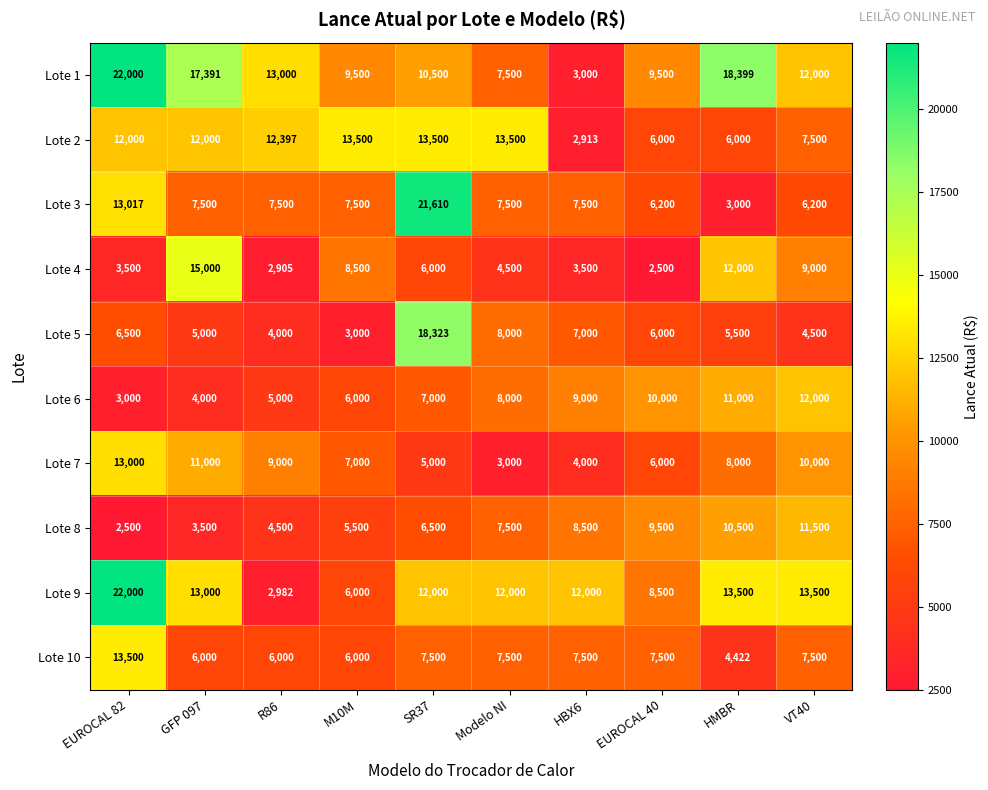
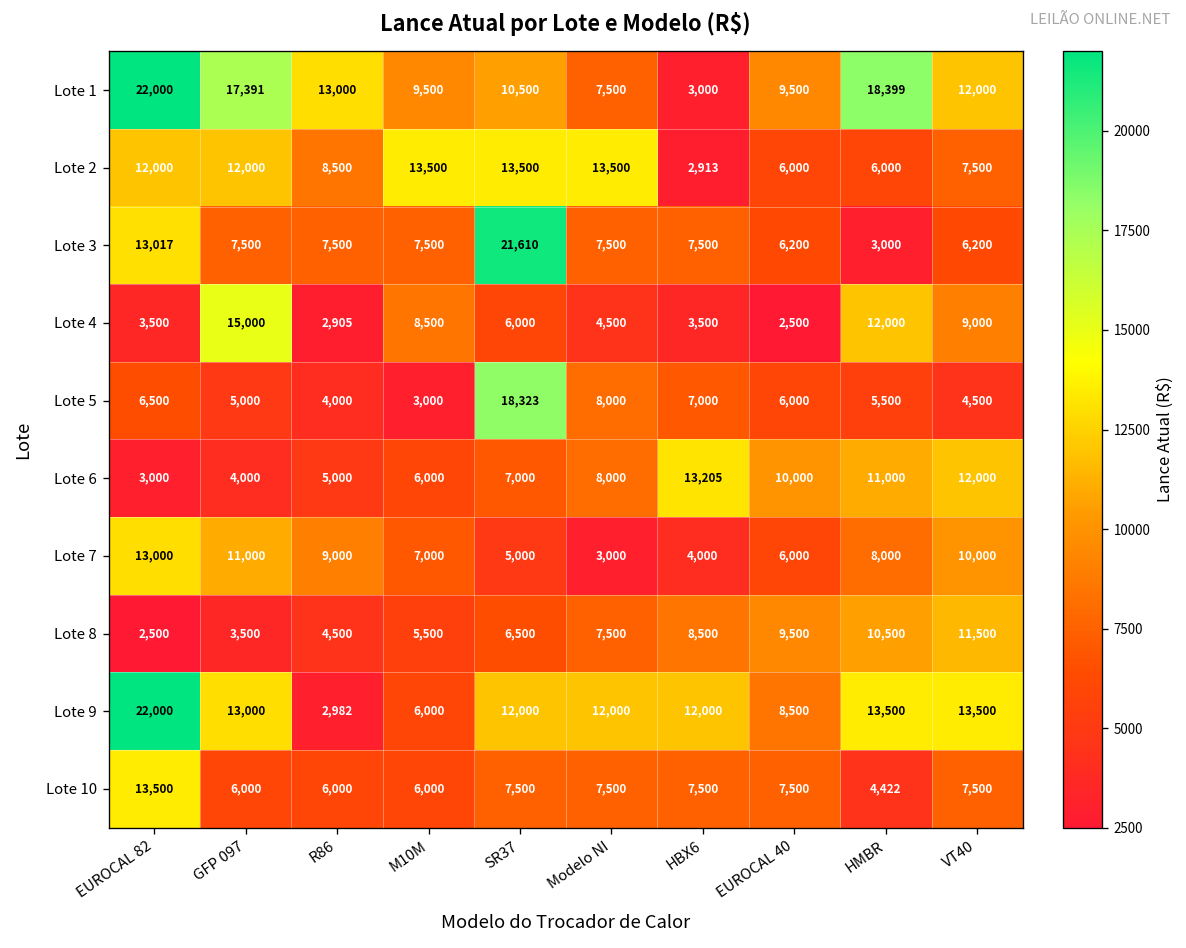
  {
    "Lote 1": {
      "EUROCAL 82": "22,000",
      "GFP 097": "17,391",
      "R86": "13,000",
      "M10M": "9,500",
      "SR37": "10,500",
      "Modelo NI": "7,500",
      "HBX6": "3,000",
      "EUROCAL 40": "9,500",
      "HMBR": "18,399",
      "VT40": "12,000"
    },
    "Lote 2": {
      "EUROCAL 82": "12,000",
      "GFP 097": "12,000",
-     "R86": "12,397",
+     "R86": "8,500",
      "M10M": "13,500",
      "SR37": "13,500",
      "Modelo NI": "13,500",
      "HBX6": "2,913",
      "EUROCAL 40": "6,000",
      "HMBR": "6,000",
      "VT40": "7,500"
    },
    "Lote 3": {
      "EUROCAL 82": "13,017",
      "GFP 097": "7,500",
      "R86": "7,500",
      "M10M": "7,500",
      "SR37": "21,610",
      "Modelo NI": "7,500",
      "HBX6": "7,500",
      "EUROCAL 40": "6,200",
      "HMBR": "3,000",
      "VT40": "6,200"
    },
    "Lote 4": {
      "EUROCAL 82": "3,500",
      "GFP 097": "15,000",
      "R86": "2,905",
      "M10M": "8,500",
      "SR37": "6,000",
      "Modelo NI": "4,500",
      "HBX6": "3,500",
      "EUROCAL 40": "2,500",
      "HMBR": "12,000",
      "VT40": "9,000"
    },
    "Lote 5": {
      "EUROCAL 82": "6,500",
      "GFP 097": "5,000",
      "R86": "4,000",
      "M10M": "3,000",
      "SR37": "18,323",
      "Modelo NI": "8,000",
      "HBX6": "7,000",
      "EUROCAL 40": "6,000",
      "HMBR": "5,500",
      "VT40": "4,500"
    },
    "Lote 6": {
      "EUROCAL 82": "3,000",
      "GFP 097": "4,000",
      "R86": "5,000",
      "M10M": "6,000",
      "SR37": "7,000",
      "Modelo NI": "8,000",
-     "HBX6": "9,000",
+     "HBX6": "13,205",
      "EUROCAL 40": "10,000",
      "HMBR": "11,000",
      "VT40": "12,000"
    },
    "Lote 7": {
      "EUROCAL 82": "13,000",
      "GFP 097": "11,000",
      "R86": "9,000",
      "M10M": "7,000",
      "SR37": "5,000",
      "Modelo NI": "3,000",
      "HBX6": "4,000",
      "EUROCAL 40": "6,000",
      "HMBR": "8,000",
      "VT40": "10,000"
    },
    "Lote 8": {
      "EUROCAL 82": "2,500",
      "GFP 097": "3,500",
      "R86": "4,500",
      "M10M": "5,500",
      "SR37": "6,500",
      "Modelo NI": "7,500",
      "HBX6": "8,500",
      "EUROCAL 40": "9,500",
      "HMBR": "10,500",
      "VT40": "11,500"
    },
    "Lote 9": {
      "EUROCAL 82": "22,000",
      "GFP 097": "13,000",
      "R86": "2,982",
      "M10M": "6,000",
      "SR37": "12,000",
      "Modelo NI": "12,000",
      "HBX6": "12,000",
      "EUROCAL 40": "8,500",
      "HMBR": "13,500",
      "VT40": "13,500"
    },
    "Lote 10": {
      "EUROCAL 82": "13,500",
      "GFP 097": "6,000",
      "R86": "6,000",
      "M10M": "6,000",
      "SR37": "7,500",
      "Modelo NI": "7,500",
      "HBX6": "7,500",
      "EUROCAL 40": "7,500",
      "HMBR": "4,422",
      "VT40": "7,500"
    }
  }
